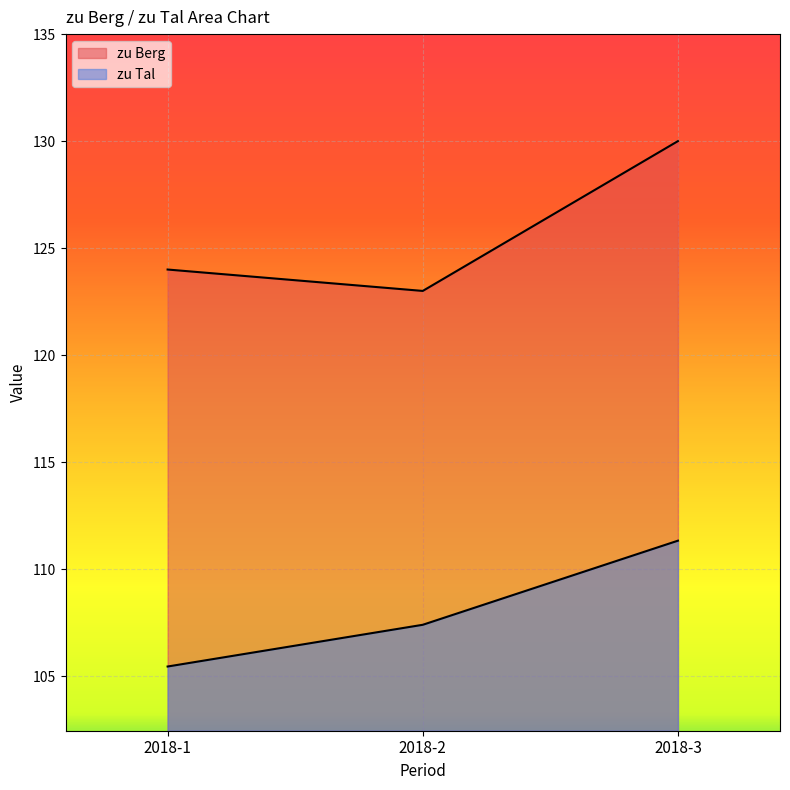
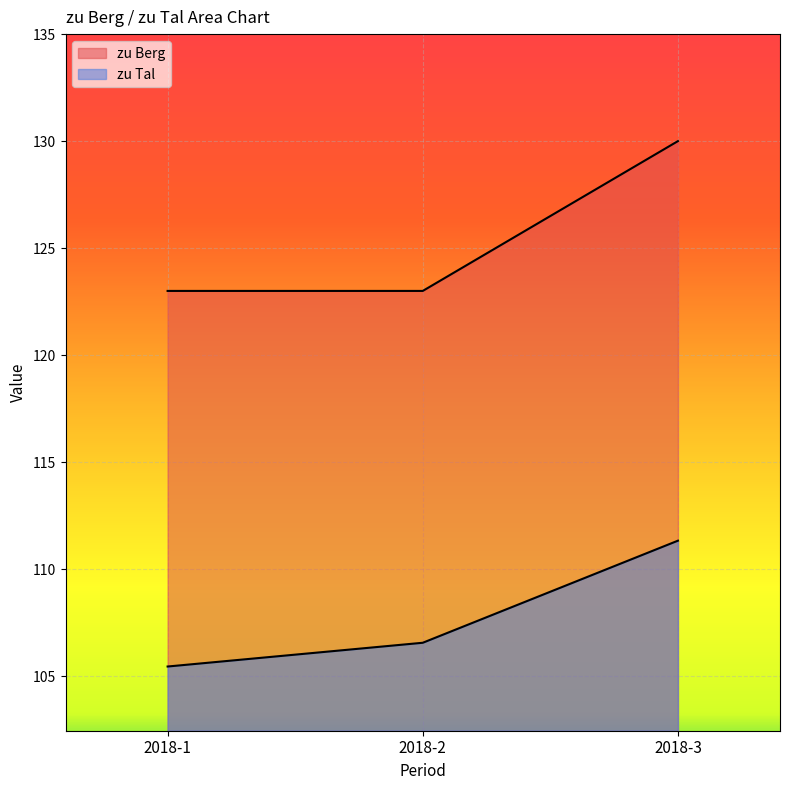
  {
    "zu Berg": {
-     "2018-1": 124,
+     "2018-1": 123,
      "2018-2": 123,
      "2018-3": 130
    },
    "zu Tal": {
      "2018-1": 105.5,
-     "2018-2": 107.4,
+     "2018-2": 106.6,
      "2018-3": 111.3
    }
  }
